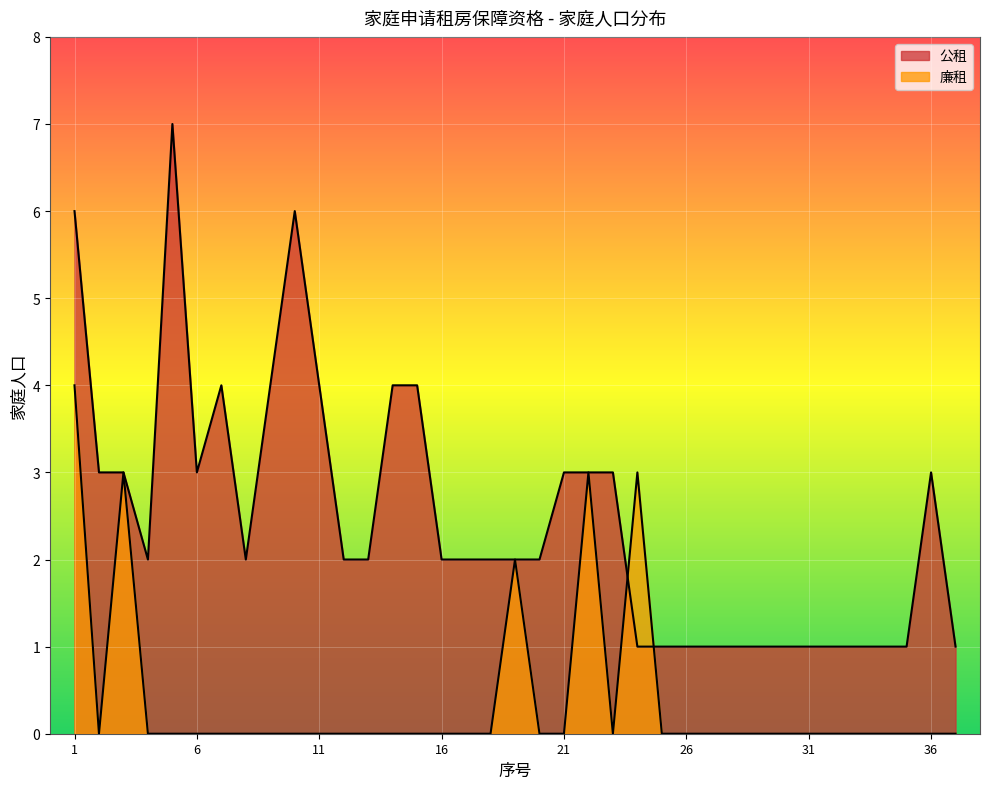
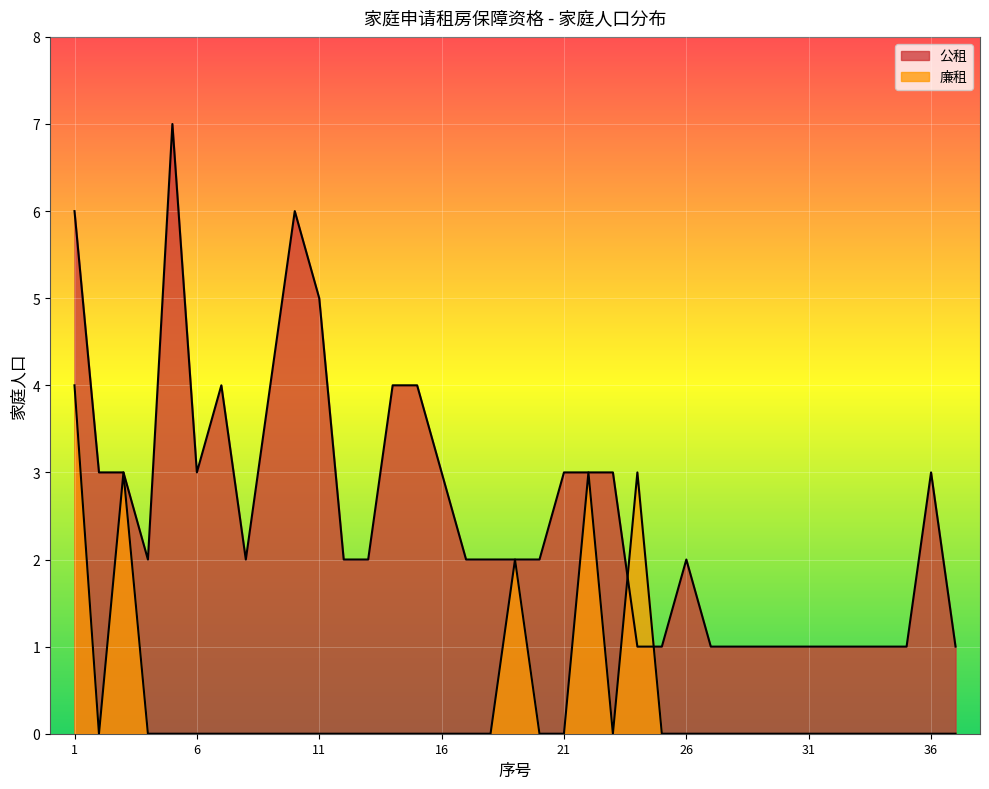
  {
    "公租": {
      "1": 6,
      "6": 3,
-     "11": 4,
-     "16": 2,
+     "11": 5,
+     "16": 3,
      "21": 3,
-     "26": 1,
+     "26": 2,
      "31": 1,
      "36": 3
    },
    "廉租": {
      "1": 4,
      "6": 0,
      "11": 0,
      "16": 0,
      "21": 0,
      "26": 0,
      "31": 0,
      "36": 0
    }
  }
